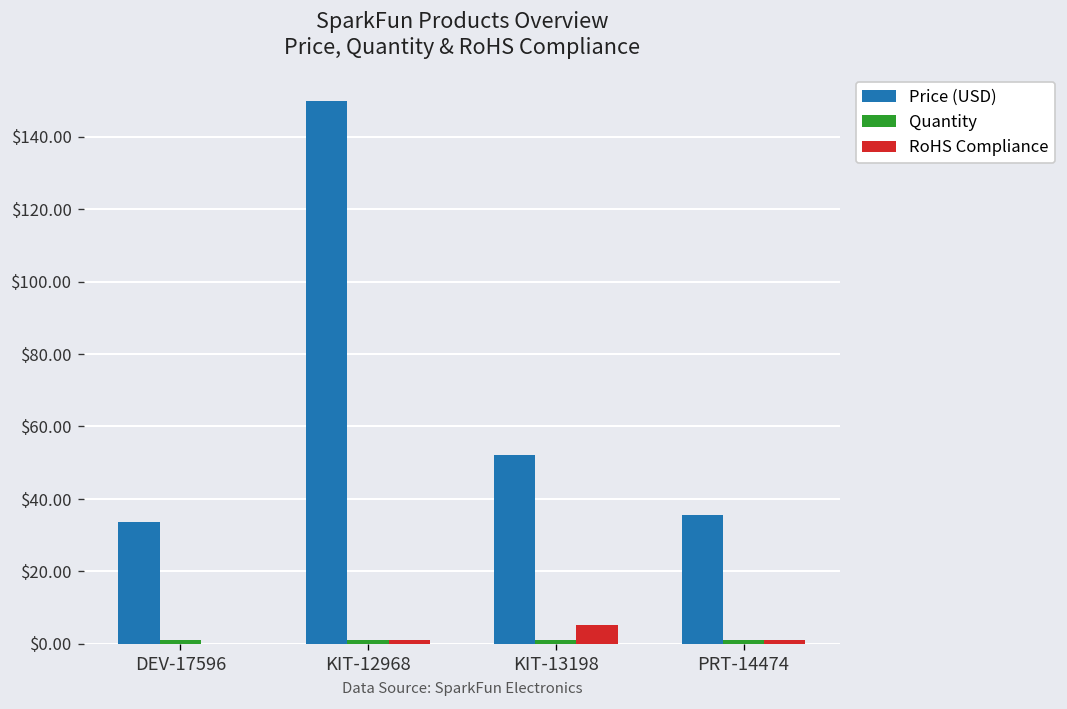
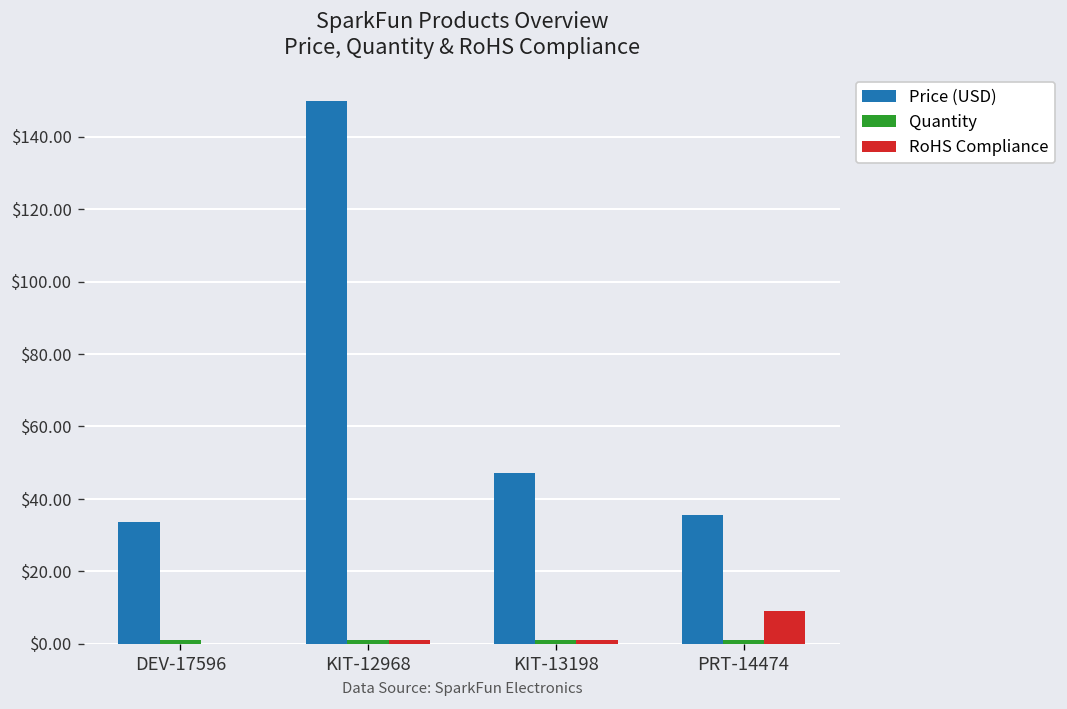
  {
    "Price (USD)": {
      "DEV-17596": "$34",
      "KIT-12968": "$150",
-     "KIT-13198": "$52",
+     "KIT-13198": "$47",
      "PRT-14474": "$36"
    },
    "Quantity": {
      "DEV-17596": "$1",
      "KIT-12968": "$1",
      "KIT-13198": "$1",
      "PRT-14474": "$1"
    },
    "RoHS Compliance": {
      "DEV-17596": "$0",
      "KIT-12968": "$1",
-     "KIT-13198": "$5",
-     "PRT-14474": "$1"
+     "KIT-13198": "$1",
+     "PRT-14474": "$9"
    }
  }
